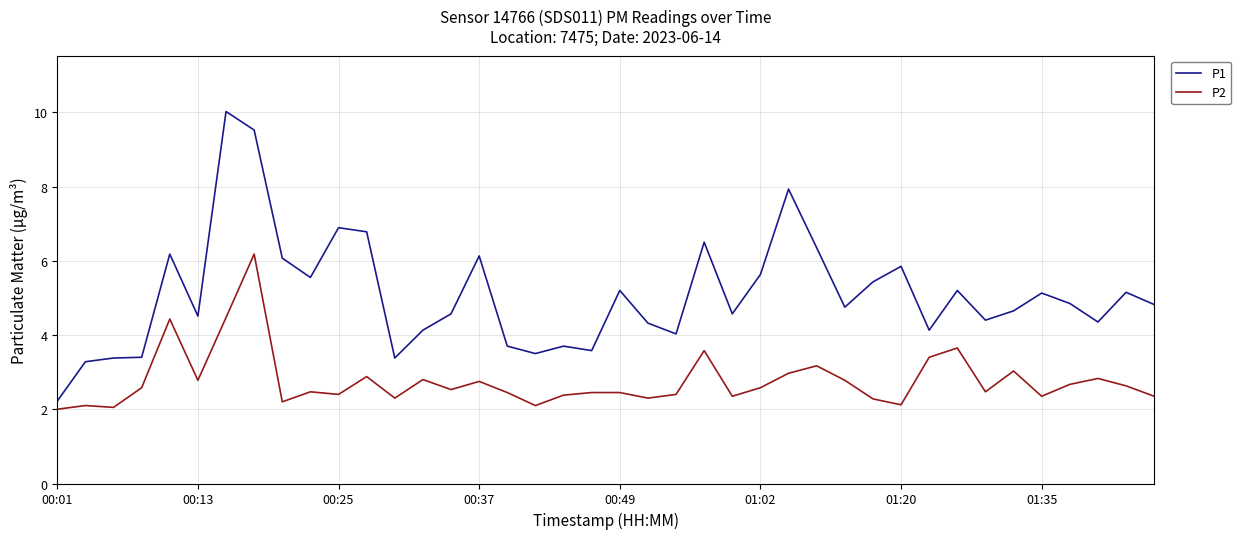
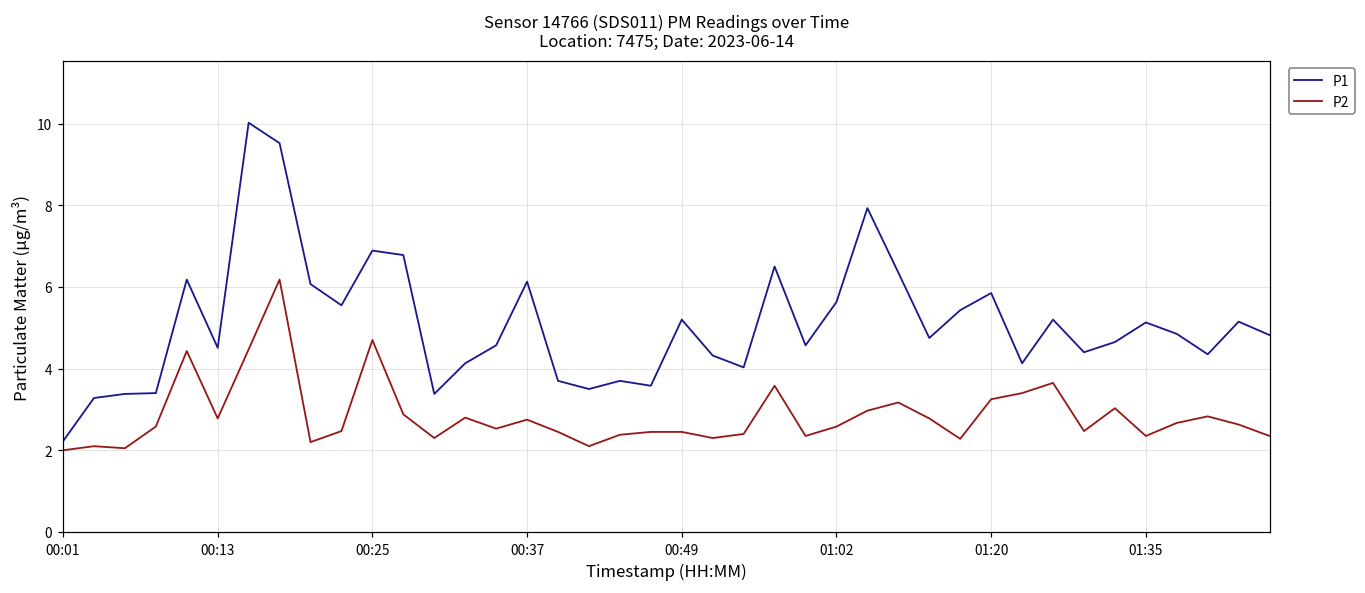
  {
    "P1": {
      "00:01": 2.2,
      "00:13": 4.5,
      "00:25": 6.9,
      "00:37": 6.1,
      "00:49": 5.2,
      "01:02": 5.6,
      "01:20": 5.9,
      "01:35": 5.1
    },
    "P2": {
      "00:01": 2.0,
      "00:13": 2.8,
-     "00:25": 2.4,
+     "00:25": 4.7,
      "00:37": 2.8,
      "00:49": 2.5,
      "01:02": 2.6,
-     "01:20": 2.1,
+     "01:20": 3.3,
      "01:35": 2.4
    }
  }
